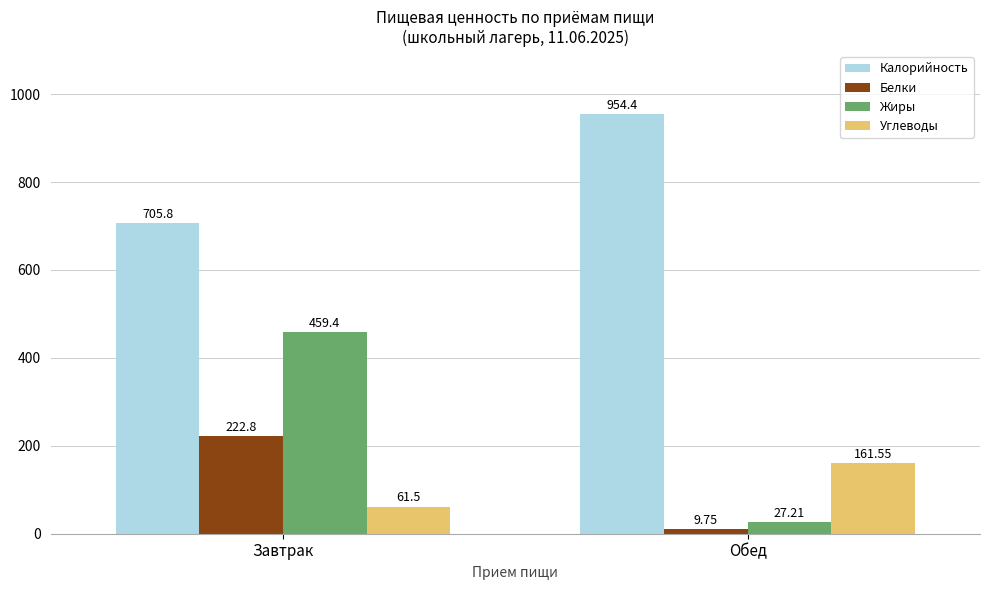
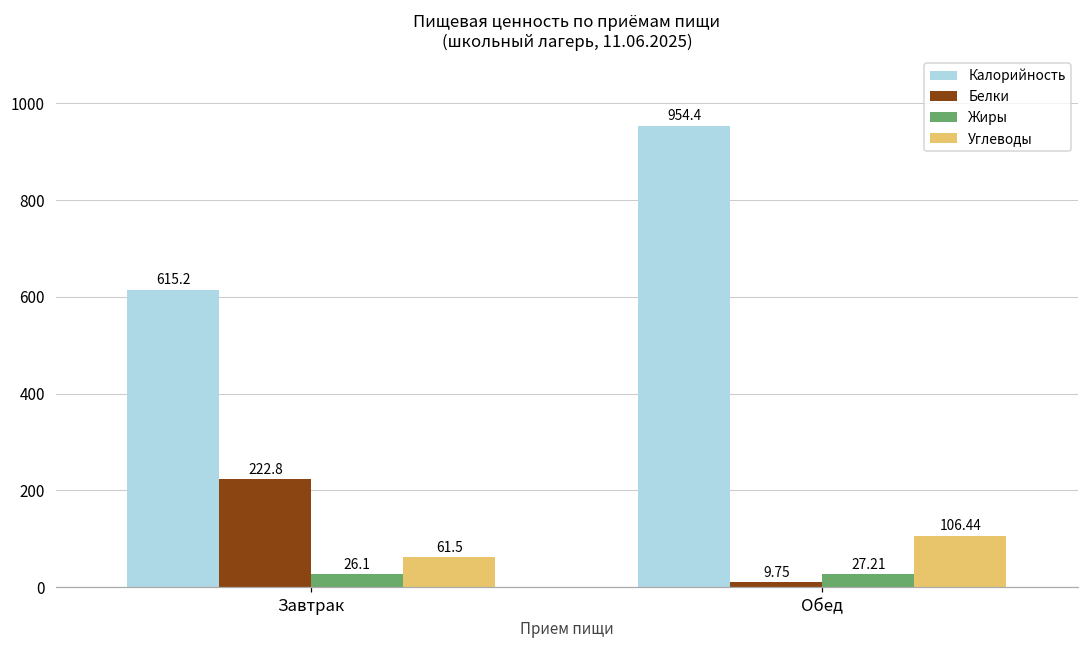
  {
    "Калорийность": {
-     "Завтрак": 705.8,
+     "Завтрак": 615.2,
      "Обед": 954.4
    },
    "Белки": {
      "Завтрак": 222.8,
      "Обед": 9.75
    },
    "Жиры": {
-     "Завтрак": 459.4,
+     "Завтрак": 26.1,
      "Обед": 27.21
    },
    "Углеводы": {
      "Завтрак": 61.5,
-     "Обед": 161.55
+     "Обед": 106.44
    }
  }
